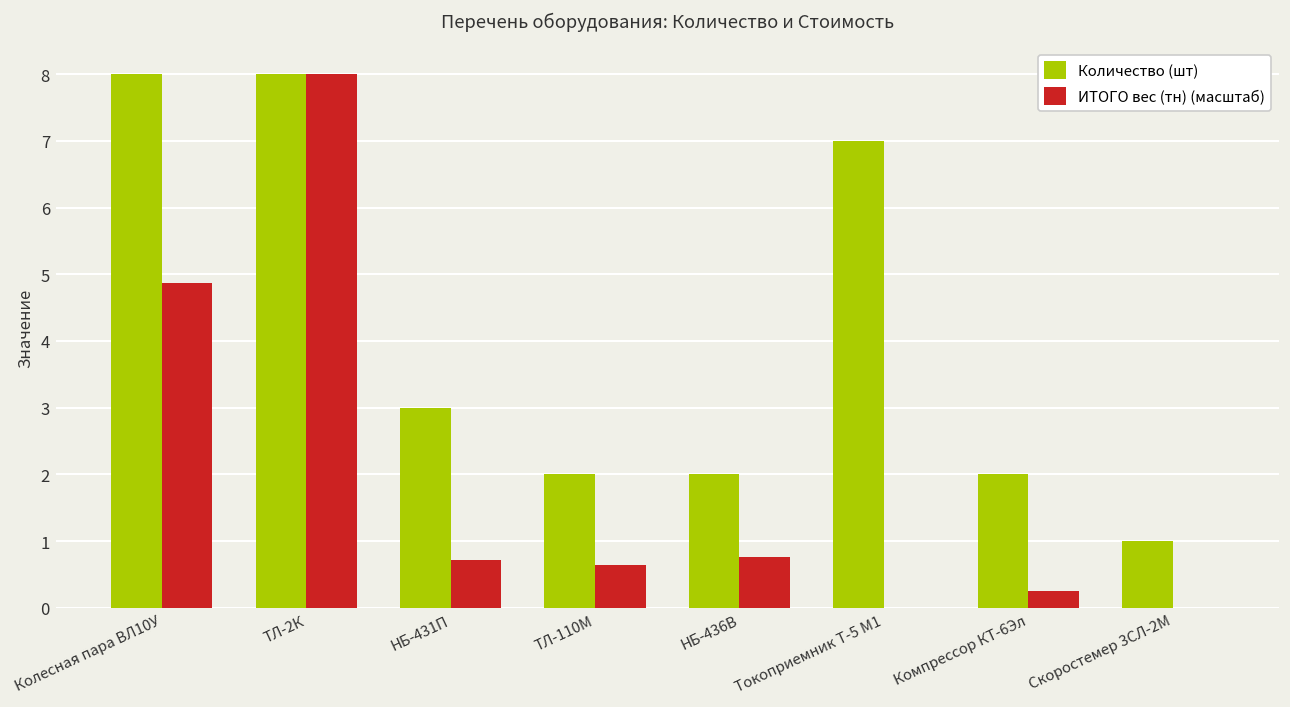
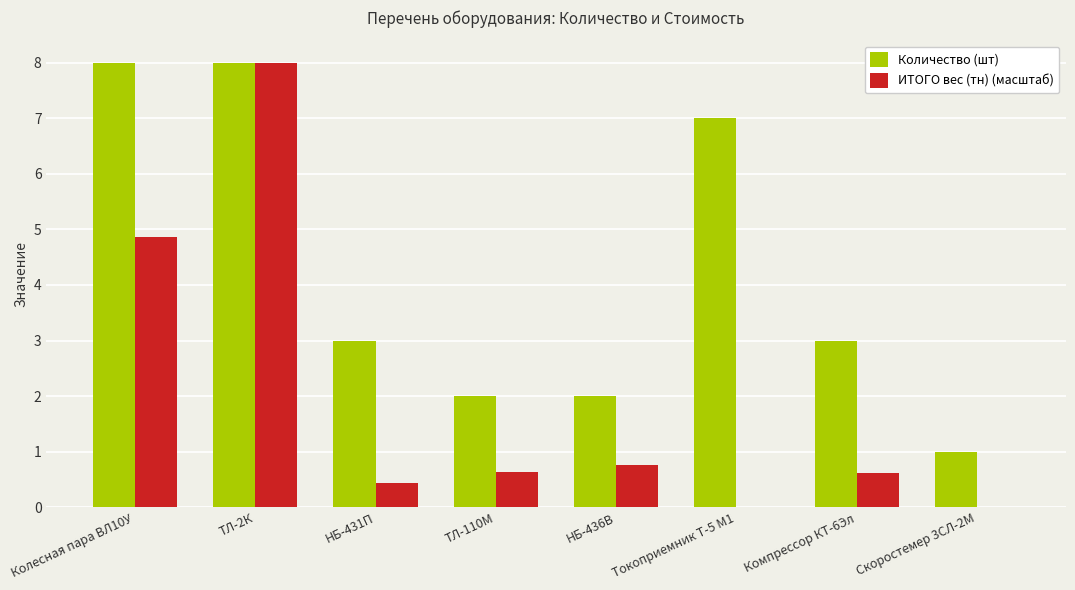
  {
    "Количество (шт)": {
      "Колесная пара ВЛ10У": 8,
      "ТЛ-2К": 8,
      "НБ-431П": 3,
      "ТЛ-110М": 2,
      "НБ-436В": 2,
      "Токоприемник Т-5 М1": 7,
-     "Компрессор КТ-6Эл": 2,
+     "Компрессор КТ-6Эл": 3,
      "Скоростемер 3СЛ-2М": 1
    },
    "ИТОГО вес (тн) (масштаб)": {
      "Колесная пара ВЛ10У": 4.9,
      "ТЛ-2К": 8.0,
-     "НБ-431П": 0.7,
+     "НБ-431П": 0.4,
      "ТЛ-110М": 0.6,
      "НБ-436В": 0.8,
-     "Компрессор КТ-6Эл": 0.3
+     "Компрессор КТ-6Эл": 0.6
    }
  }
